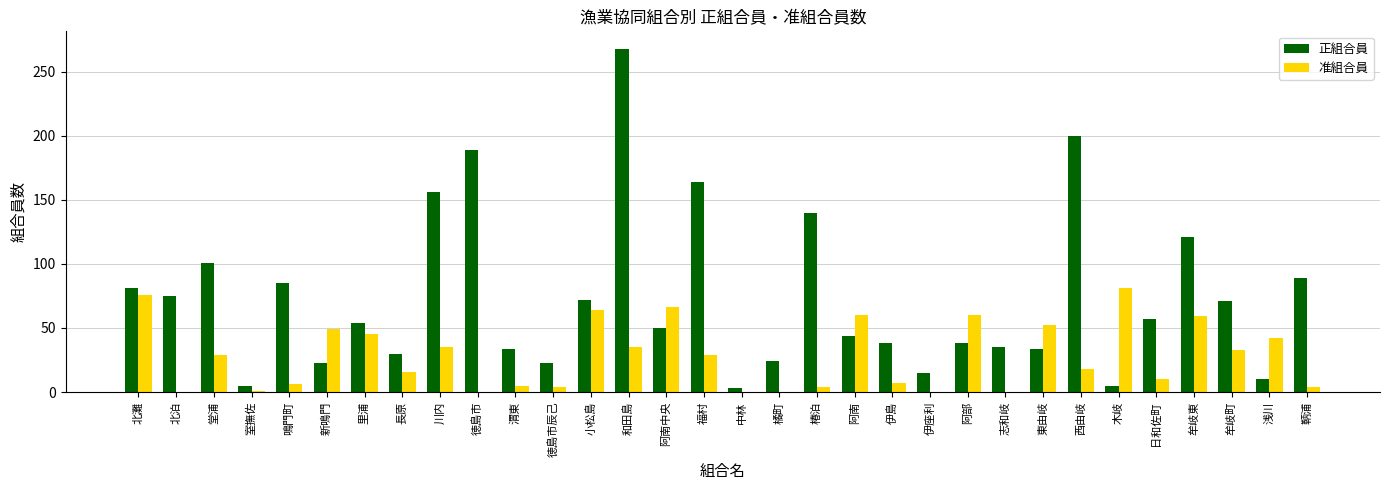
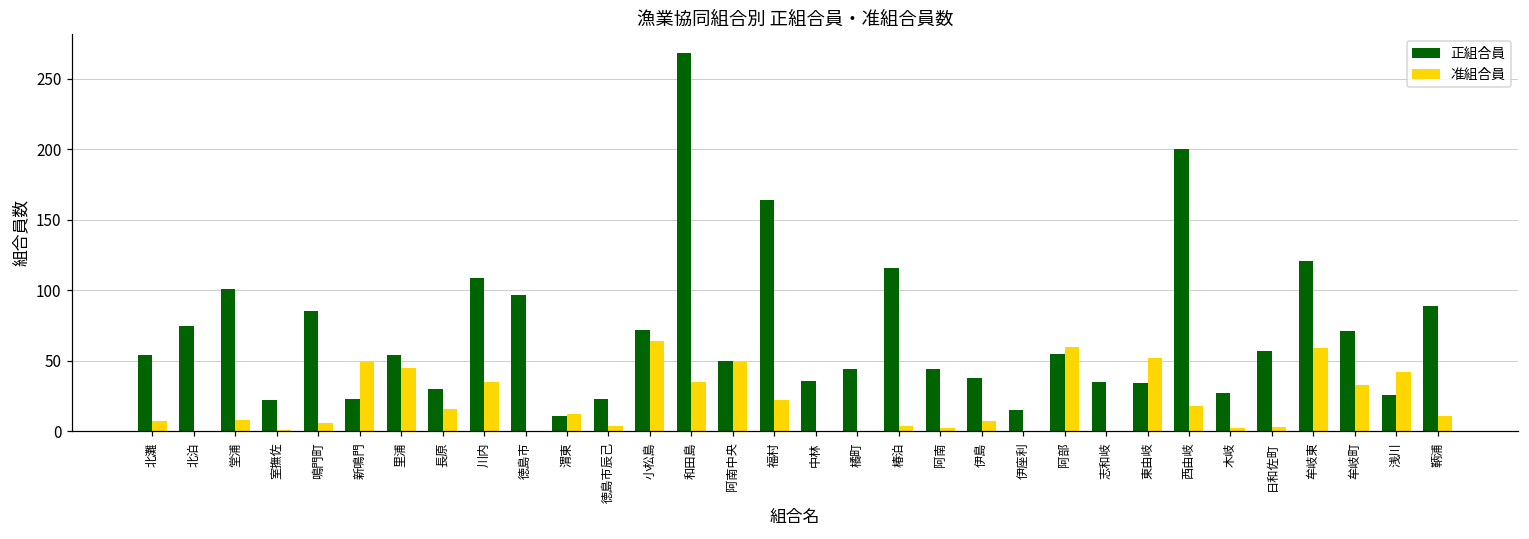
  {
    "正組合員": {
-     "北灘": 81,
+     "北灘": 54,
      "北泊": 75,
      "堂浦": 101,
-     "室撫佐": 5,
+     "室撫佐": 22,
      "鳴門町": 85,
      "新鳴門": 23,
      "里浦": 54,
      "長原": 30,
-     "川内": 156,
-     "徳島市": 189,
-     "渭東": 34,
+     "川内": 109,
+     "徳島市": 97,
+     "渭東": 11,
      "徳島市辰己": 23,
      "小松島": 72,
      "和田島": 268,
      "阿南中央": 50,
      "福村": 164,
-     "中林": 3,
-     "橘町": 24,
-     "椿泊": 140,
+     "中林": 36,
+     "橘町": 44,
+     "椿泊": 116,
      "阿南": 44,
      "伊島": 38,
      "伊座利": 15,
-     "阿部": 38,
+     "阿部": 55,
      "志和岐": 35,
      "東由岐": 34,
      "西由岐": 200,
-     "木岐": 5,
+     "木岐": 27,
      "日和佐町": 57,
      "牟岐東": 121,
      "牟岐町": 71,
-     "浅川": 10,
+     "浅川": 26,
      "鞆浦": 89
    },
    "准組合員": {
-     "北灘": 76,
+     "北灘": 7,
      "北泊": 0,
-     "堂浦": 29,
+     "堂浦": 8,
      "鳴門町": 6,
      "新鳴門": 49,
      "里浦": 45,
      "長原": 16,
      "川内": 35,
      "徳島市": 0,
-     "渭東": 5,
+     "渭東": 12,
      "徳島市辰己": 4,
      "小松島": 64,
      "和田島": 35,
-     "阿南中央": 66,
-     "福村": 29,
+     "阿南中央": 49,
+     "福村": 22,
      "中林": 0,
      "橘町": 0,
      "椿泊": 4,
-     "阿南": 60,
+     "阿南": 2,
      "伊島": 7,
      "伊座利": 0,
      "阿部": 60,
      "志和岐": 0,
      "東由岐": 52,
      "西由岐": 18,
-     "木岐": 81,
-     "日和佐町": 10,
+     "木岐": 2,
+     "日和佐町": 3,
      "牟岐東": 59,
      "牟岐町": 33,
      "浅川": 42,
-     "鞆浦": 4
+     "鞆浦": 11
    }
  }
